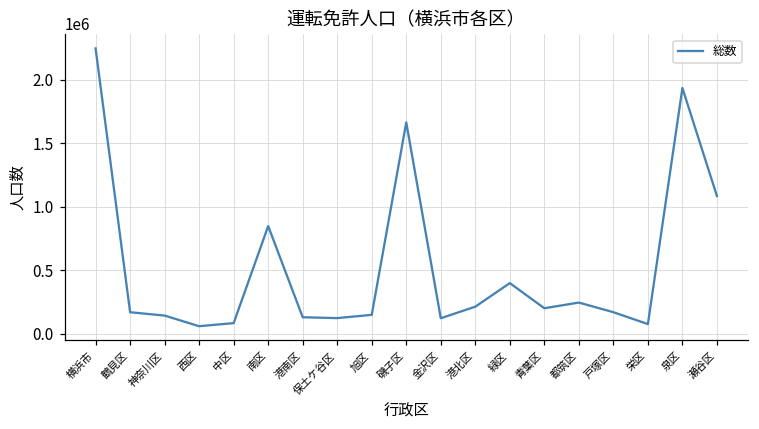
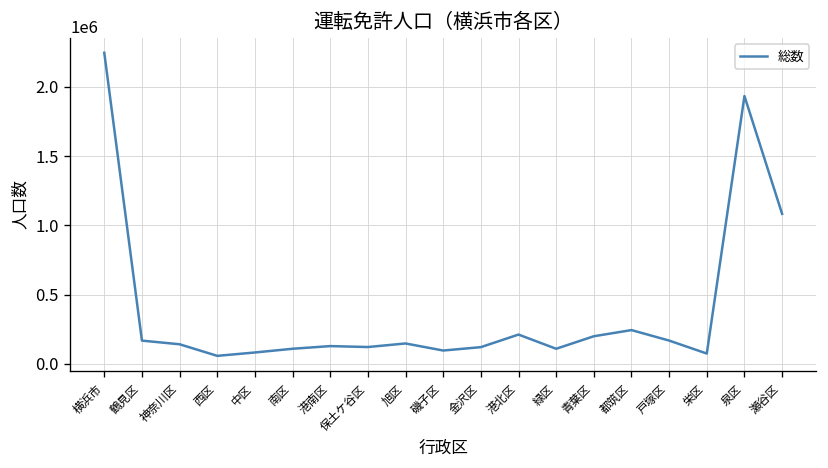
  {
    "横浜市": 2250000,
    "鶴見区": 170000,
    "神奈川区": 140000,
    "西区": 60000,
    "中区": 80000,
-   "南区": 850000,
+   "南区": 110000,
    "港南区": 130000,
    "保土ケ谷区": 120000,
    "旭区": 150000,
-   "磯子区": 1660000,
+   "磯子区": 100000,
    "金沢区": 120000,
    "港北区": 210000,
-   "緑区": 400000,
+   "緑区": 110000,
    "青葉区": 200000,
    "都筑区": 240000,
    "戸塚区": 170000,
    "栄区": 80000,
    "泉区": 1930000,
    "瀬谷区": 1080000
  }
